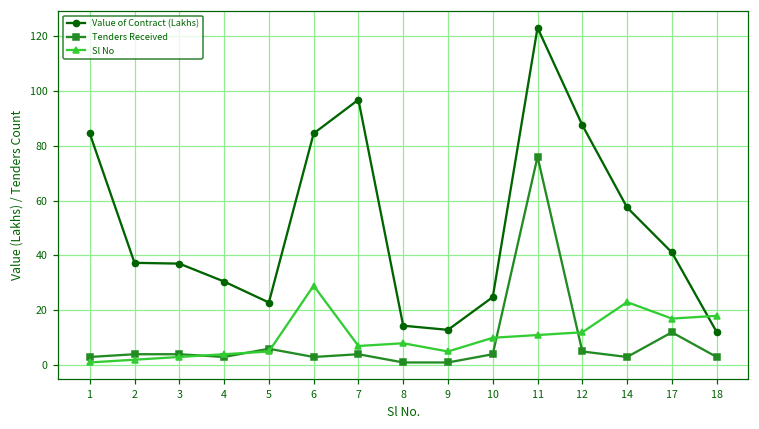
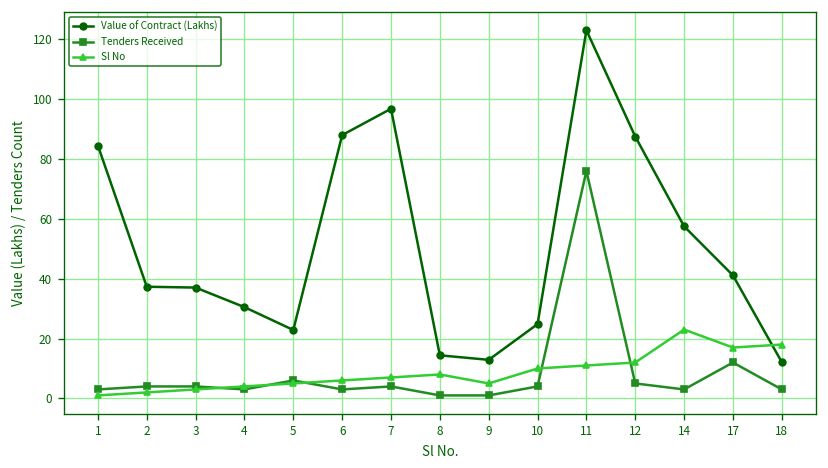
  {
    "Value of Contract (Lakhs)": {
      "1": 85,
      "2": 37,
      "3": 37,
      "4": 31,
      "5": 23,
-     "6": 85,
+     "6": 88,
      "7": 97,
      "8": 14,
      "9": 13,
      "10": 25,
      "11": 123,
      "12": 88,
      "14": 58,
      "17": 41,
      "18": 12
    },
    "Tenders Received": {
      "1": 3,
      "2": 4,
      "6": 3,
      "7": 4,
      "8": 1,
      "9": 1,
      "10": 4,
      "11": 76,
      "12": 5,
      "14": 3,
      "17": 12,
      "18": 3
    },
    "Sl No": {
      "1": 1,
      "2": 2,
-     "6": 29,
+     "6": 6,
      "7": 7,
      "8": 8,
      "9": 5,
      "10": 10,
      "11": 11,
      "12": 12,
      "14": 23,
      "17": 17,
      "18": 18
    }
  }
